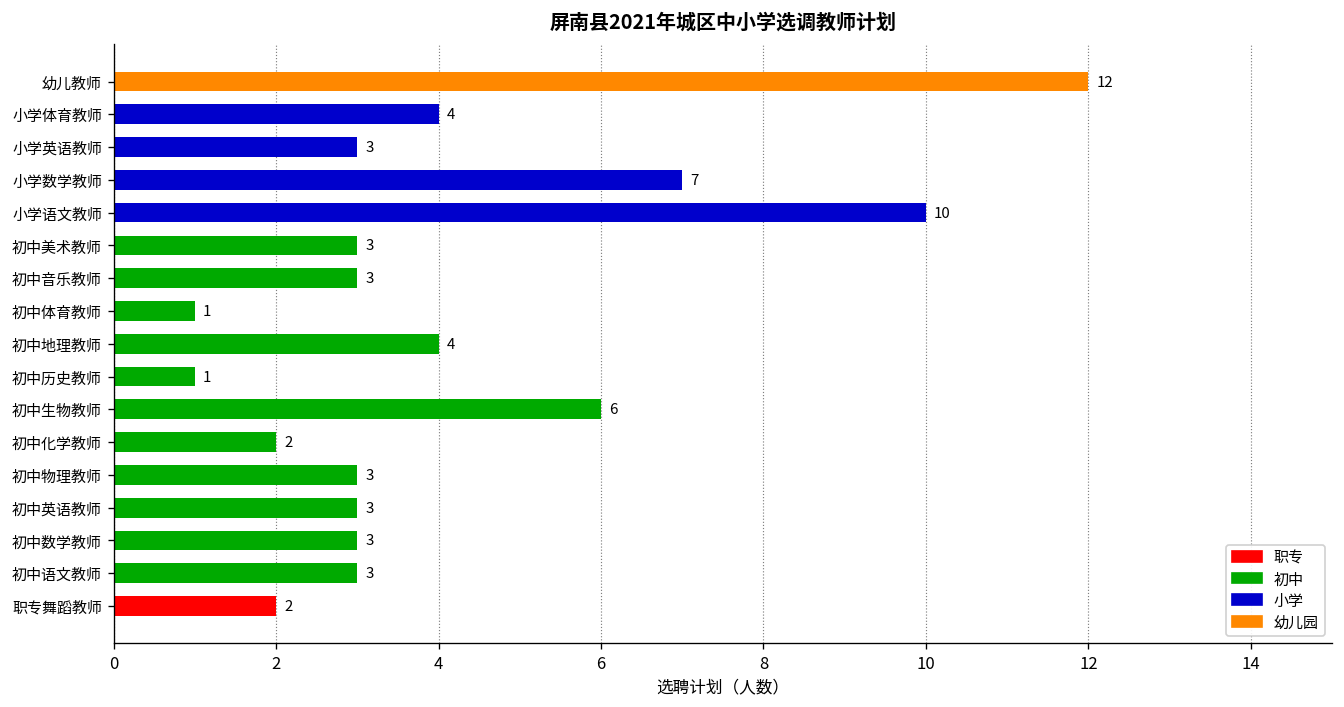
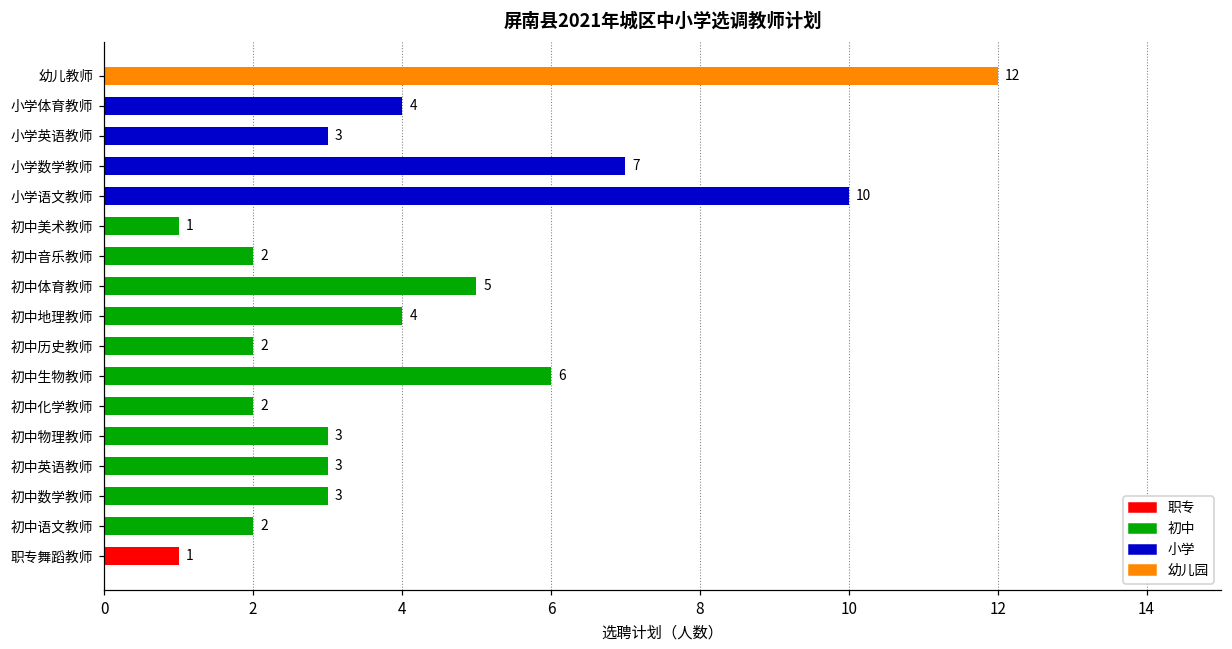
  {
    "幼儿教师": 12,
    "小学体育教师": 4,
    "小学英语教师": 3,
    "小学数学教师": 7,
    "小学语文教师": 10,
-   "初中美术教师": 3,
-   "初中音乐教师": 3,
-   "初中体育教师": 1,
+   "初中美术教师": 1,
+   "初中音乐教师": 2,
+   "初中体育教师": 5,
    "初中地理教师": 4,
-   "初中历史教师": 1,
+   "初中历史教师": 2,
    "初中生物教师": 6,
    "初中化学教师": 2,
    "初中物理教师": 3,
    "初中英语教师": 3,
    "初中数学教师": 3,
-   "初中语文教师": 3,
-   "职专舞蹈教师": 2
+   "初中语文教师": 2,
+   "职专舞蹈教师": 1
  }
